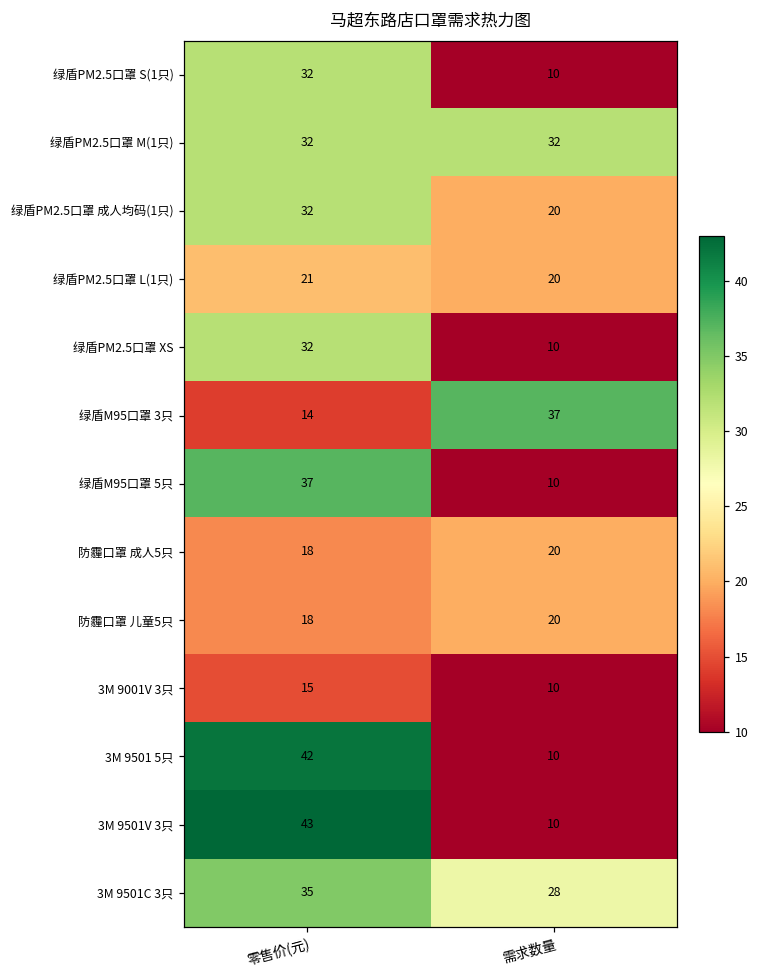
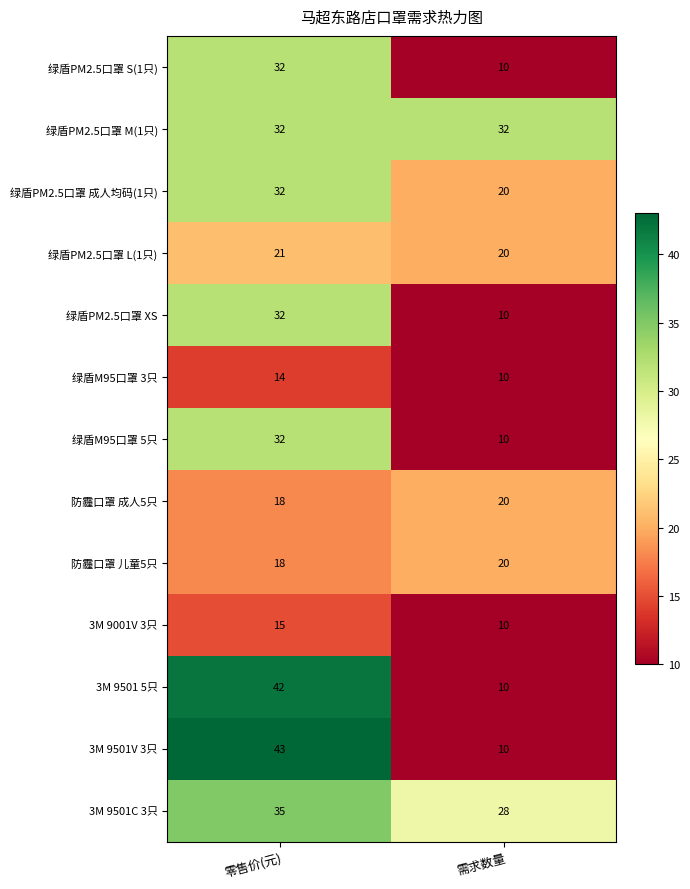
  {
    "绿盾PM2.5口罩 S(1只)": {
      "零售价(元)": 32,
      "需求数量": 10
    },
    "绿盾PM2.5口罩 M(1只)": {
      "零售价(元)": 32,
      "需求数量": 32
    },
    "绿盾PM2.5口罩 成人均码(1只)": {
      "零售价(元)": 32,
      "需求数量": 20
    },
    "绿盾PM2.5口罩 L(1只)": {
      "零售价(元)": 21,
      "需求数量": 20
    },
    "绿盾PM2.5口罩 XS": {
      "零售价(元)": 32,
      "需求数量": 10
    },
    "绿盾M95口罩 3只": {
      "零售价(元)": 14,
-     "需求数量": 37
+     "需求数量": 10
    },
    "绿盾M95口罩 5只": {
-     "零售价(元)": 37,
+     "零售价(元)": 32,
      "需求数量": 10
    },
    "防霾口罩 成人5只": {
      "零售价(元)": 18,
      "需求数量": 20
    },
    "防霾口罩 儿童5只": {
      "零售价(元)": 18,
      "需求数量": 20
    },
    "3M 9001V 3只": {
      "零售价(元)": 15,
      "需求数量": 10
    },
    "3M 9501 5只": {
      "零售价(元)": 42,
      "需求数量": 10
    },
    "3M 9501V 3只": {
      "零售价(元)": 43,
      "需求数量": 10
    },
    "3M 9501C 3只": {
      "零售价(元)": 35,
      "需求数量": 28
    }
  }
